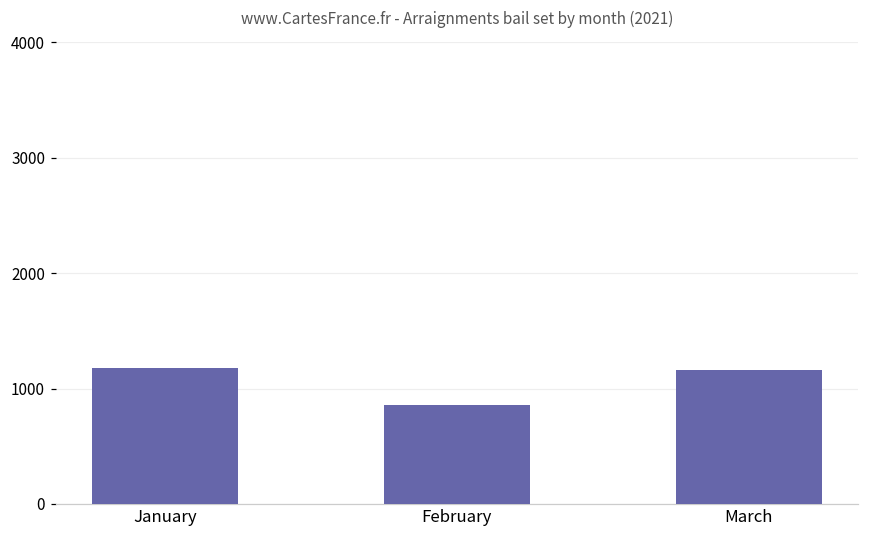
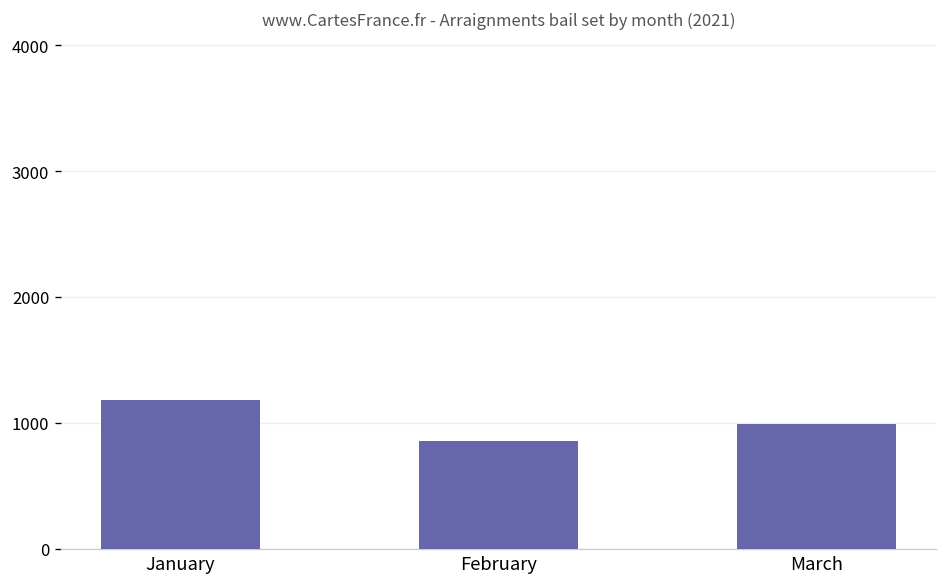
  {
    "January": 1180,
    "February": 860,
-   "March": 1160
+   "March": 990
  }
